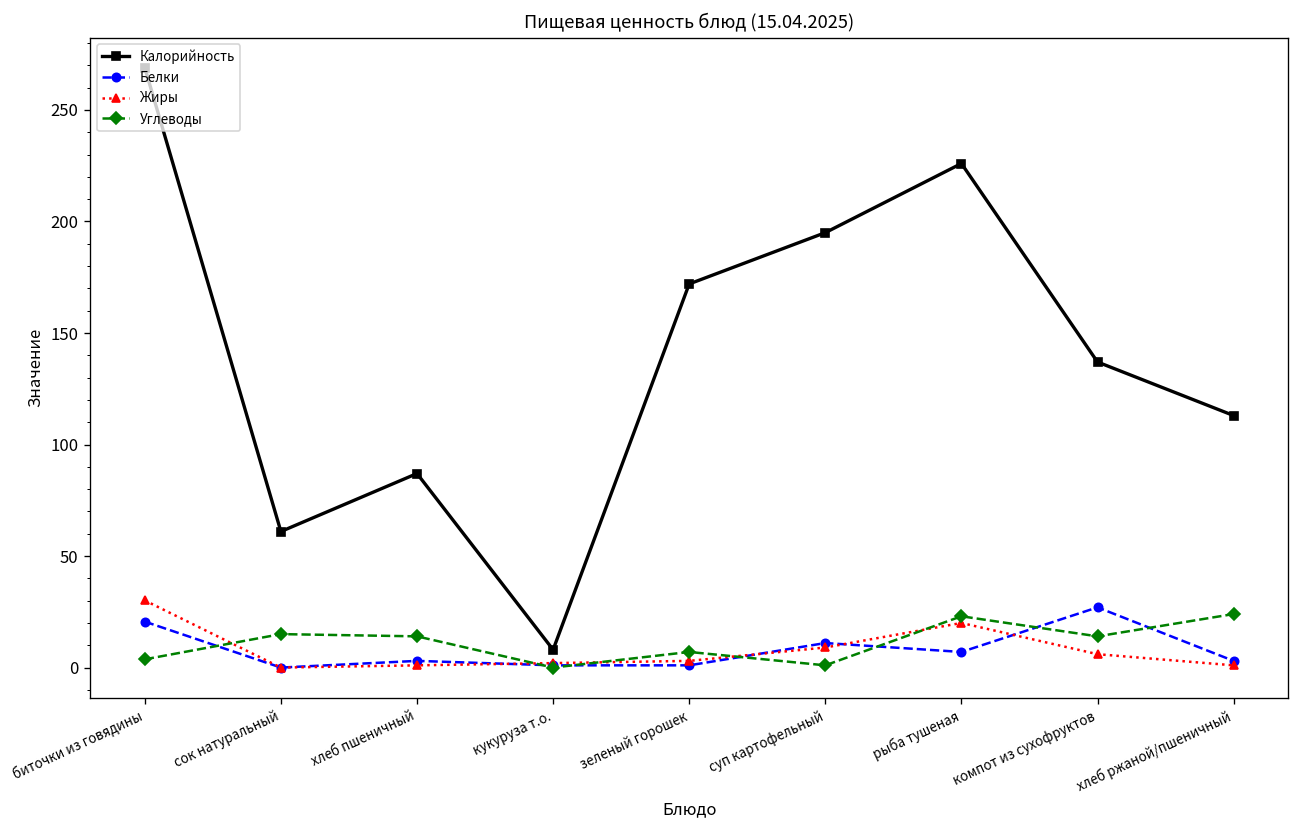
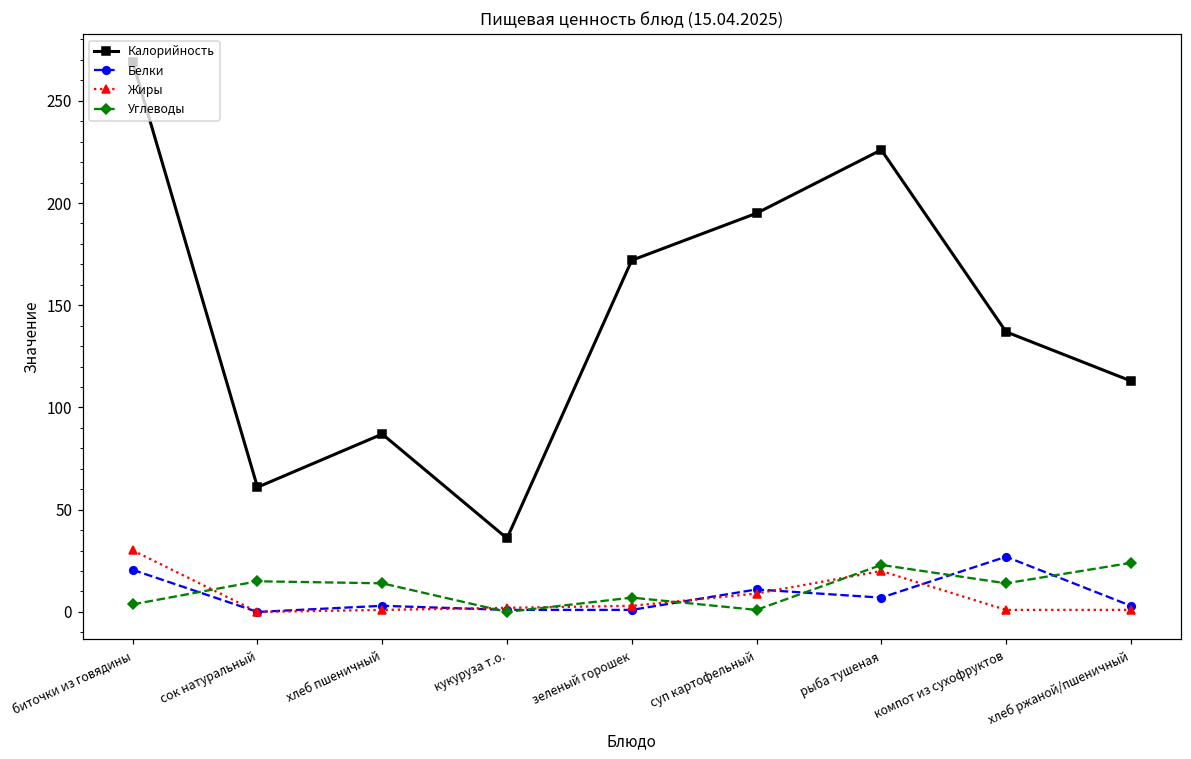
  {
    "Калорийность": {
      "сок натуральный": 61,
      "хлеб пшеничный": 87,
-     "кукуруза т.о.": 8,
+     "кукуруза т.о.": 36,
      "зеленый горошек": 172,
      "суп картофельный": 195,
      "рыба тушеная": 226,
      "компот из сухофруктов": 137,
      "хлеб ржаной/пшеничный": 113
    },
    "Белки": {
      "биточки из говядины": 21,
      "хлеб пшеничный": 3,
      "зеленый горошек": 1,
      "суп картофельный": 11,
      "рыба тушеная": 7,
      "компот из сухофруктов": 27,
      "хлеб ржаной/пшеничный": 3
    },
    "Жиры": {
      "биточки из говядины": 30,
      "хлеб пшеничный": 1,
      "зеленый горошек": 3,
      "суп картофельный": 9,
      "рыба тушеная": 20,
-     "компот из сухофруктов": 6,
+     "компот из сухофруктов": 1,
      "хлеб ржаной/пшеничный": 1
    },
    "Углеводы": {
      "биточки из говядины": 4,
      "сок натуральный": 15,
      "хлеб пшеничный": 14,
      "зеленый горошек": 7,
      "суп картофельный": 1,
      "рыба тушеная": 23,
      "компот из сухофруктов": 14,
      "хлеб ржаной/пшеничный": 24
    }
  }
